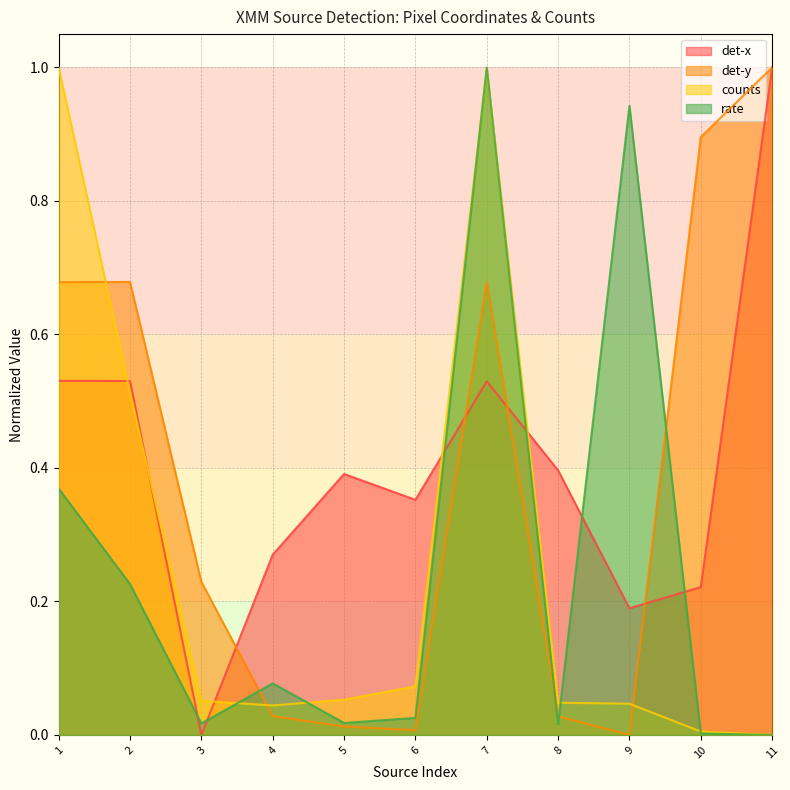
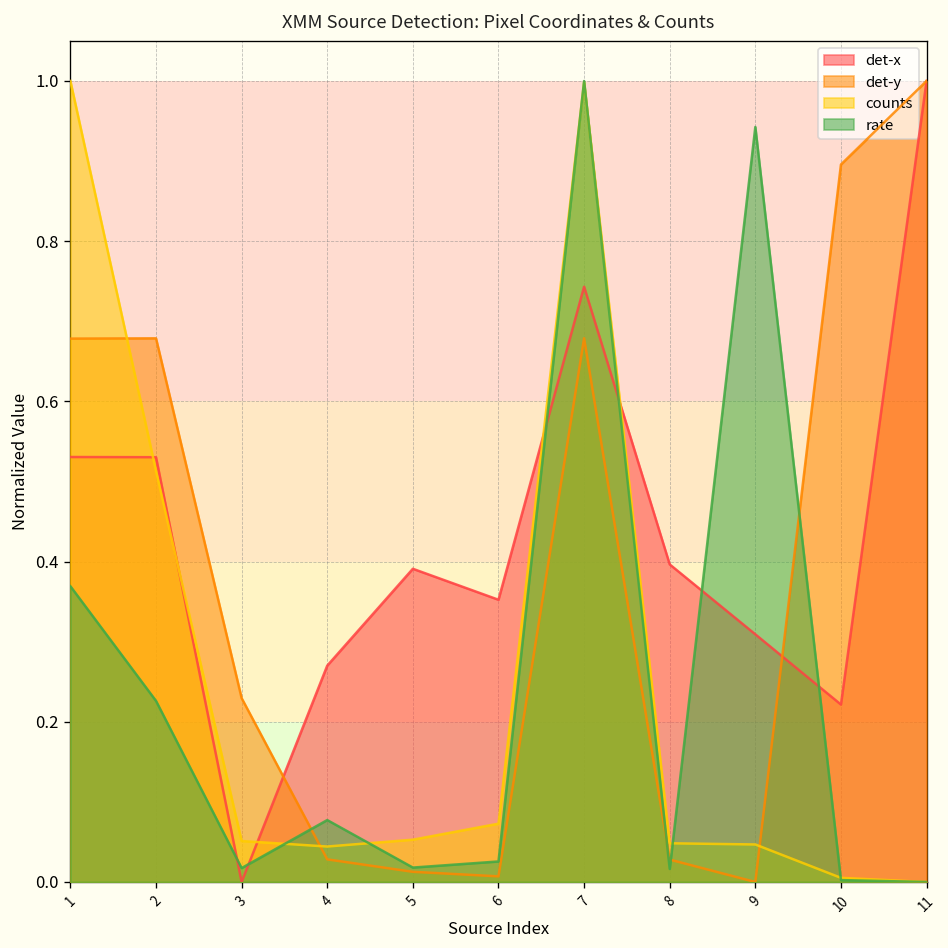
  {
    "det-x": {
      "1": 0.53,
      "2": 0.53,
      "3": 0.00,
      "4": 0.27,
      "5": 0.39,
      "6": 0.35,
-     "7": 0.53,
+     "7": 0.74,
      "8": 0.40,
-     "9": 0.19,
+     "9": 0.31,
      "10": 0.22
    },
    "rate": {
      "1": 0.37,
      "2": 0.23,
      "3": 0.02,
      "4": 0.08,
      "5": 0.02,
      "6": 0.03,
      "8": 0.02,
      "9": 0.94
    }
  }
